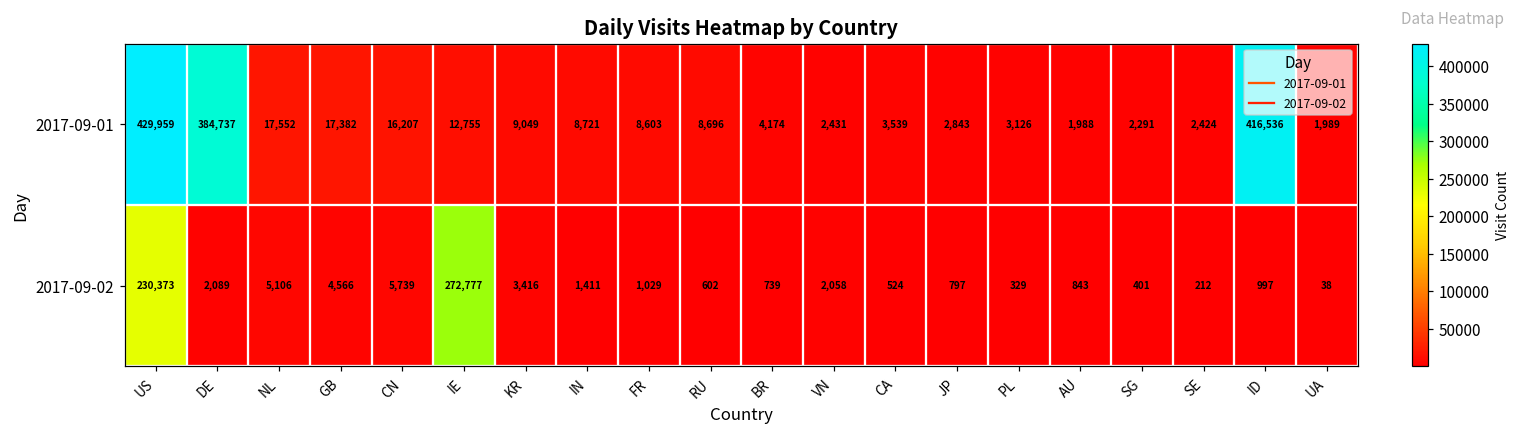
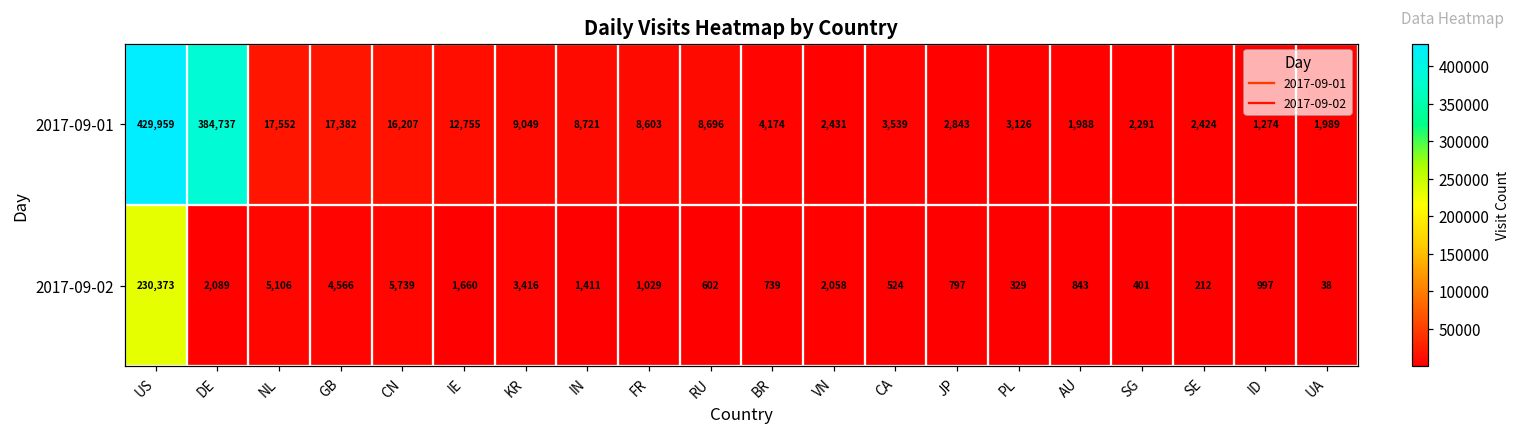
  {
    "2017-09-01": {
      "US": "429,959",
      "DE": "384,737",
      "NL": "17,552",
      "GB": "17,382",
      "CN": "16,207",
      "IE": "12,755",
      "KR": "9,049",
      "IN": "8,721",
      "FR": "8,603",
      "RU": "8,696",
      "BR": "4,174",
      "VN": "2,431",
      "CA": "3,539",
      "JP": "2,843",
      "PL": "3,126",
      "AU": "1,988",
      "SG": "2,291",
      "SE": "2,424",
-     "ID": "416,536",
+     "ID": "1,274",
      "UA": "1,989"
    },
    "2017-09-02": {
      "US": "230,373",
      "DE": "2,089",
      "NL": "5,106",
      "GB": "4,566",
      "CN": "5,739",
-     "IE": "272,777",
+     "IE": "1,660",
      "KR": "3,416",
      "IN": "1,411",
      "FR": "1,029",
      "RU": "602",
      "BR": "739",
      "VN": "2,058",
      "CA": "524",
      "JP": "797",
      "PL": "329",
      "AU": "843",
      "SG": "401",
      "SE": "212",
      "ID": "997",
      "UA": "38"
    }
  }
